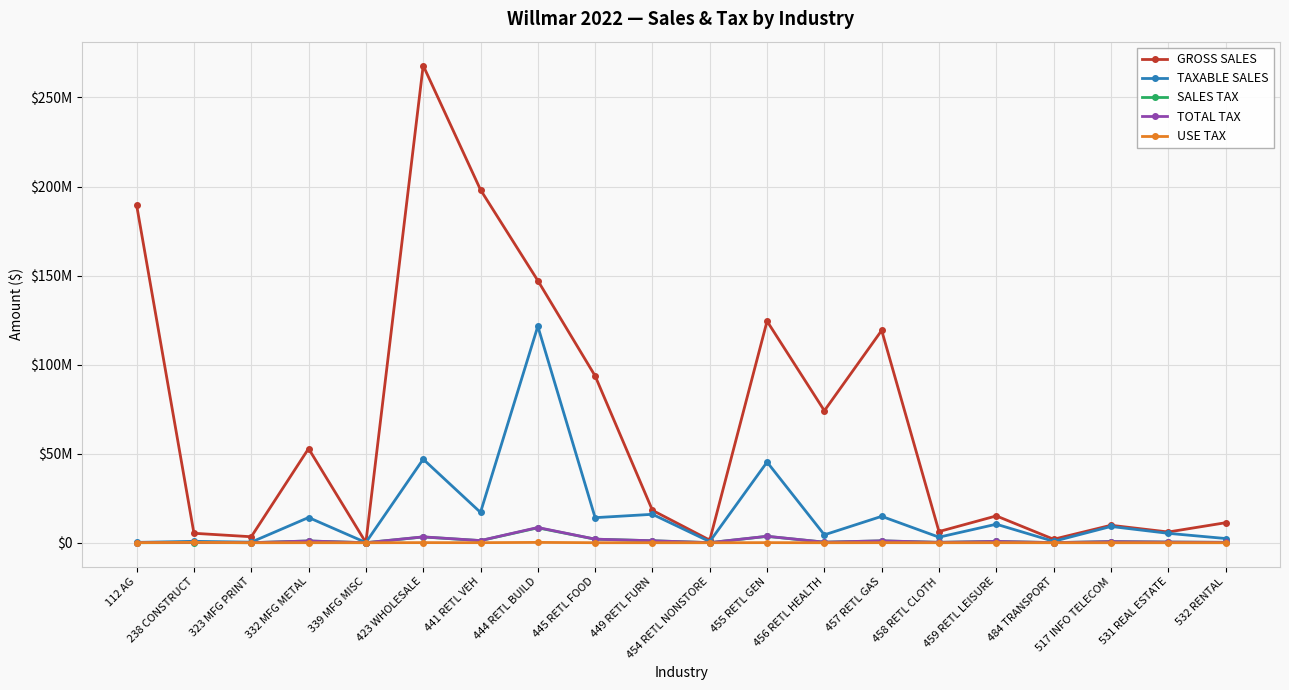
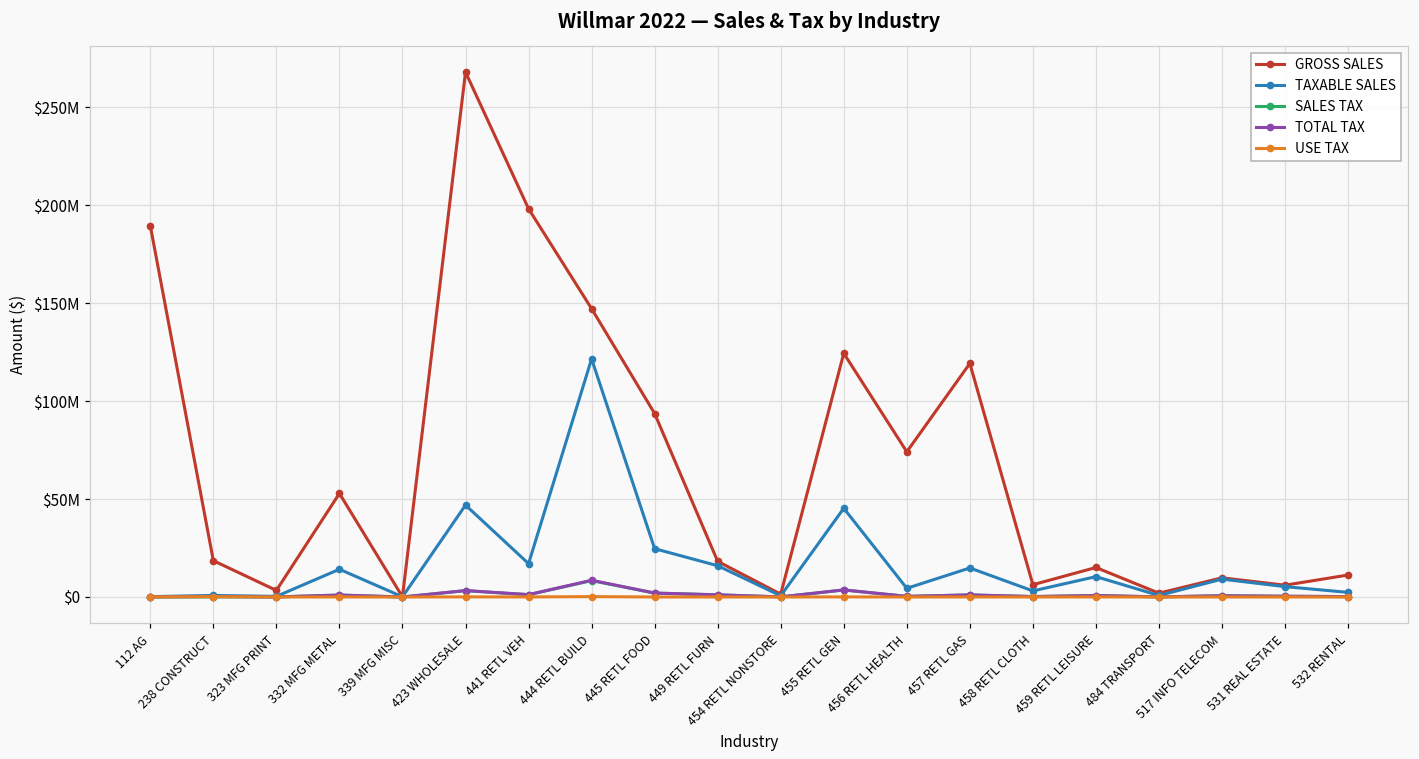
  {
    "GROSS SALES": {
      "112 AG": "$190000000",
-     "238 CONSTRUCT": "$5000000",
+     "238 CONSTRUCT": "$19000000",
      "323 MFG PRINT": "$3000000",
      "332 MFG METAL": "$53000000",
      "423 WHOLESALE": "$268000000",
      "441 RETL VEH": "$198000000",
      "444 RETL BUILD": "$147000000",
      "445 RETL FOOD": "$94000000",
      "449 RETL FURN": "$18000000",
      "455 RETL GEN": "$124000000",
      "456 RETL HEALTH": "$74000000",
      "457 RETL GAS": "$119000000",
      "458 RETL CLOTH": "$6000000",
      "459 RETL LEISURE": "$15000000",
      "532 RENTAL": "$11000000"
    },
    "TAXABLE SALES": {
      "332 MFG METAL": "$14000000",
      "423 WHOLESALE": "$47000000",
      "441 RETL VEH": "$17000000",
      "444 RETL BUILD": "$122000000",
-     "445 RETL FOOD": "$14000000",
+     "445 RETL FOOD": "$25000000",
      "449 RETL FURN": "$16000000",
      "455 RETL GEN": "$45000000",
      "456 RETL HEALTH": "$4000000",
      "457 RETL GAS": "$15000000",
      "458 RETL CLOTH": "$3000000",
      "459 RETL LEISURE": "$10000000",
      "532 RENTAL": "$2000000"
    },
    "USE TAX": {
      "423 WHOLESALE": "$0",
      "444 RETL BUILD": "$0",
      "445 RETL FOOD": "$0",
      "455 RETL GEN": "$0"
    }
  }
